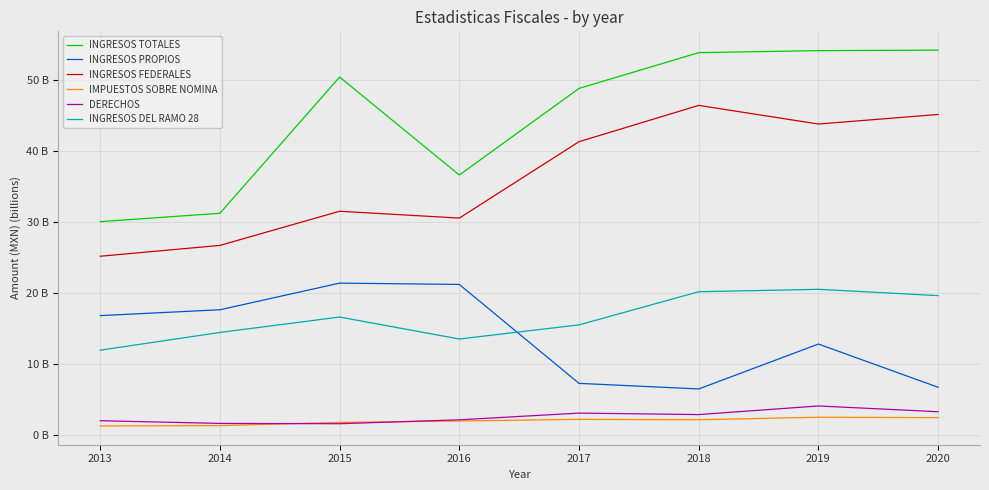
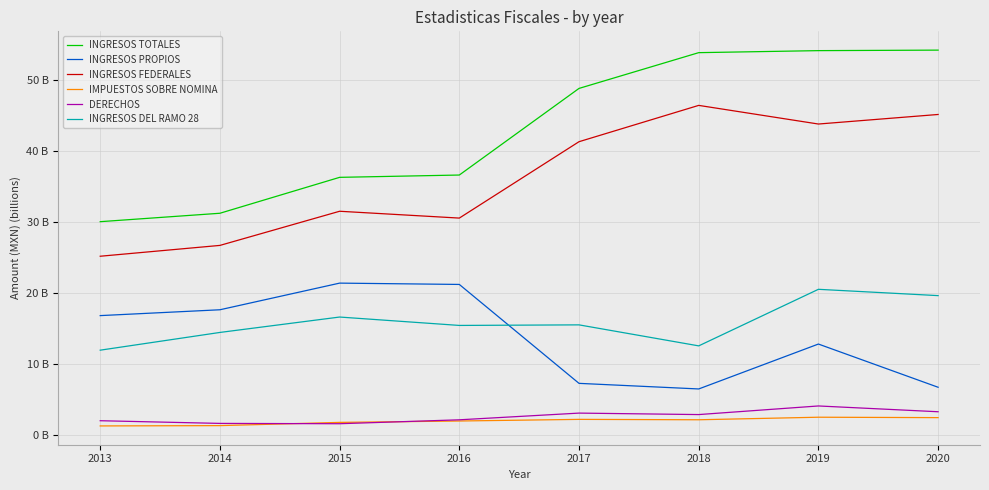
  {
    "INGRESOS TOTALES": {
      "2013": 30000000000,
      "2014": 31000000000,
-     "2015": 50000000000,
+     "2015": 36000000000,
      "2016": 37000000000,
      "2017": 49000000000,
      "2018": 54000000000,
      "2019": 54000000000,
      "2020": 54000000000
    },
    "INGRESOS PROPIOS": {
      "2013": 17000000000,
      "2014": 18000000000,
      "2015": 21000000000,
      "2016": 21000000000,
      "2017": 7000000000,
      "2018": 6000000000,
      "2019": 13000000000,
      "2020": 7000000000
    },
    "INGRESOS FEDERALES": {
      "2013": 25000000000,
      "2014": 27000000000,
      "2015": 32000000000,
      "2016": 31000000000,
      "2017": 41000000000,
      "2018": 46000000000,
      "2019": 44000000000,
      "2020": 45000000000
    },
    "IMPUESTOS SOBRE NOMINA": {
      "2013": 1000000000,
      "2017": 2000000000,
      "2018": 2000000000,
      "2019": 3000000000,
      "2020": 2000000000
    },
    "DERECHOS": {
      "2013": 2000000000,
      "2017": 3000000000,
      "2018": 3000000000,
      "2019": 4000000000,
      "2020": 3000000000
    },
    "INGRESOS DEL RAMO 28": {
      "2013": 12000000000,
      "2014": 14000000000,
      "2015": 17000000000,
-     "2016": 14000000000,
+     "2016": 15000000000,
      "2017": 16000000000,
-     "2018": 20000000000,
+     "2018": 13000000000,
      "2019": 21000000000,
      "2020": 20000000000
    }
  }
